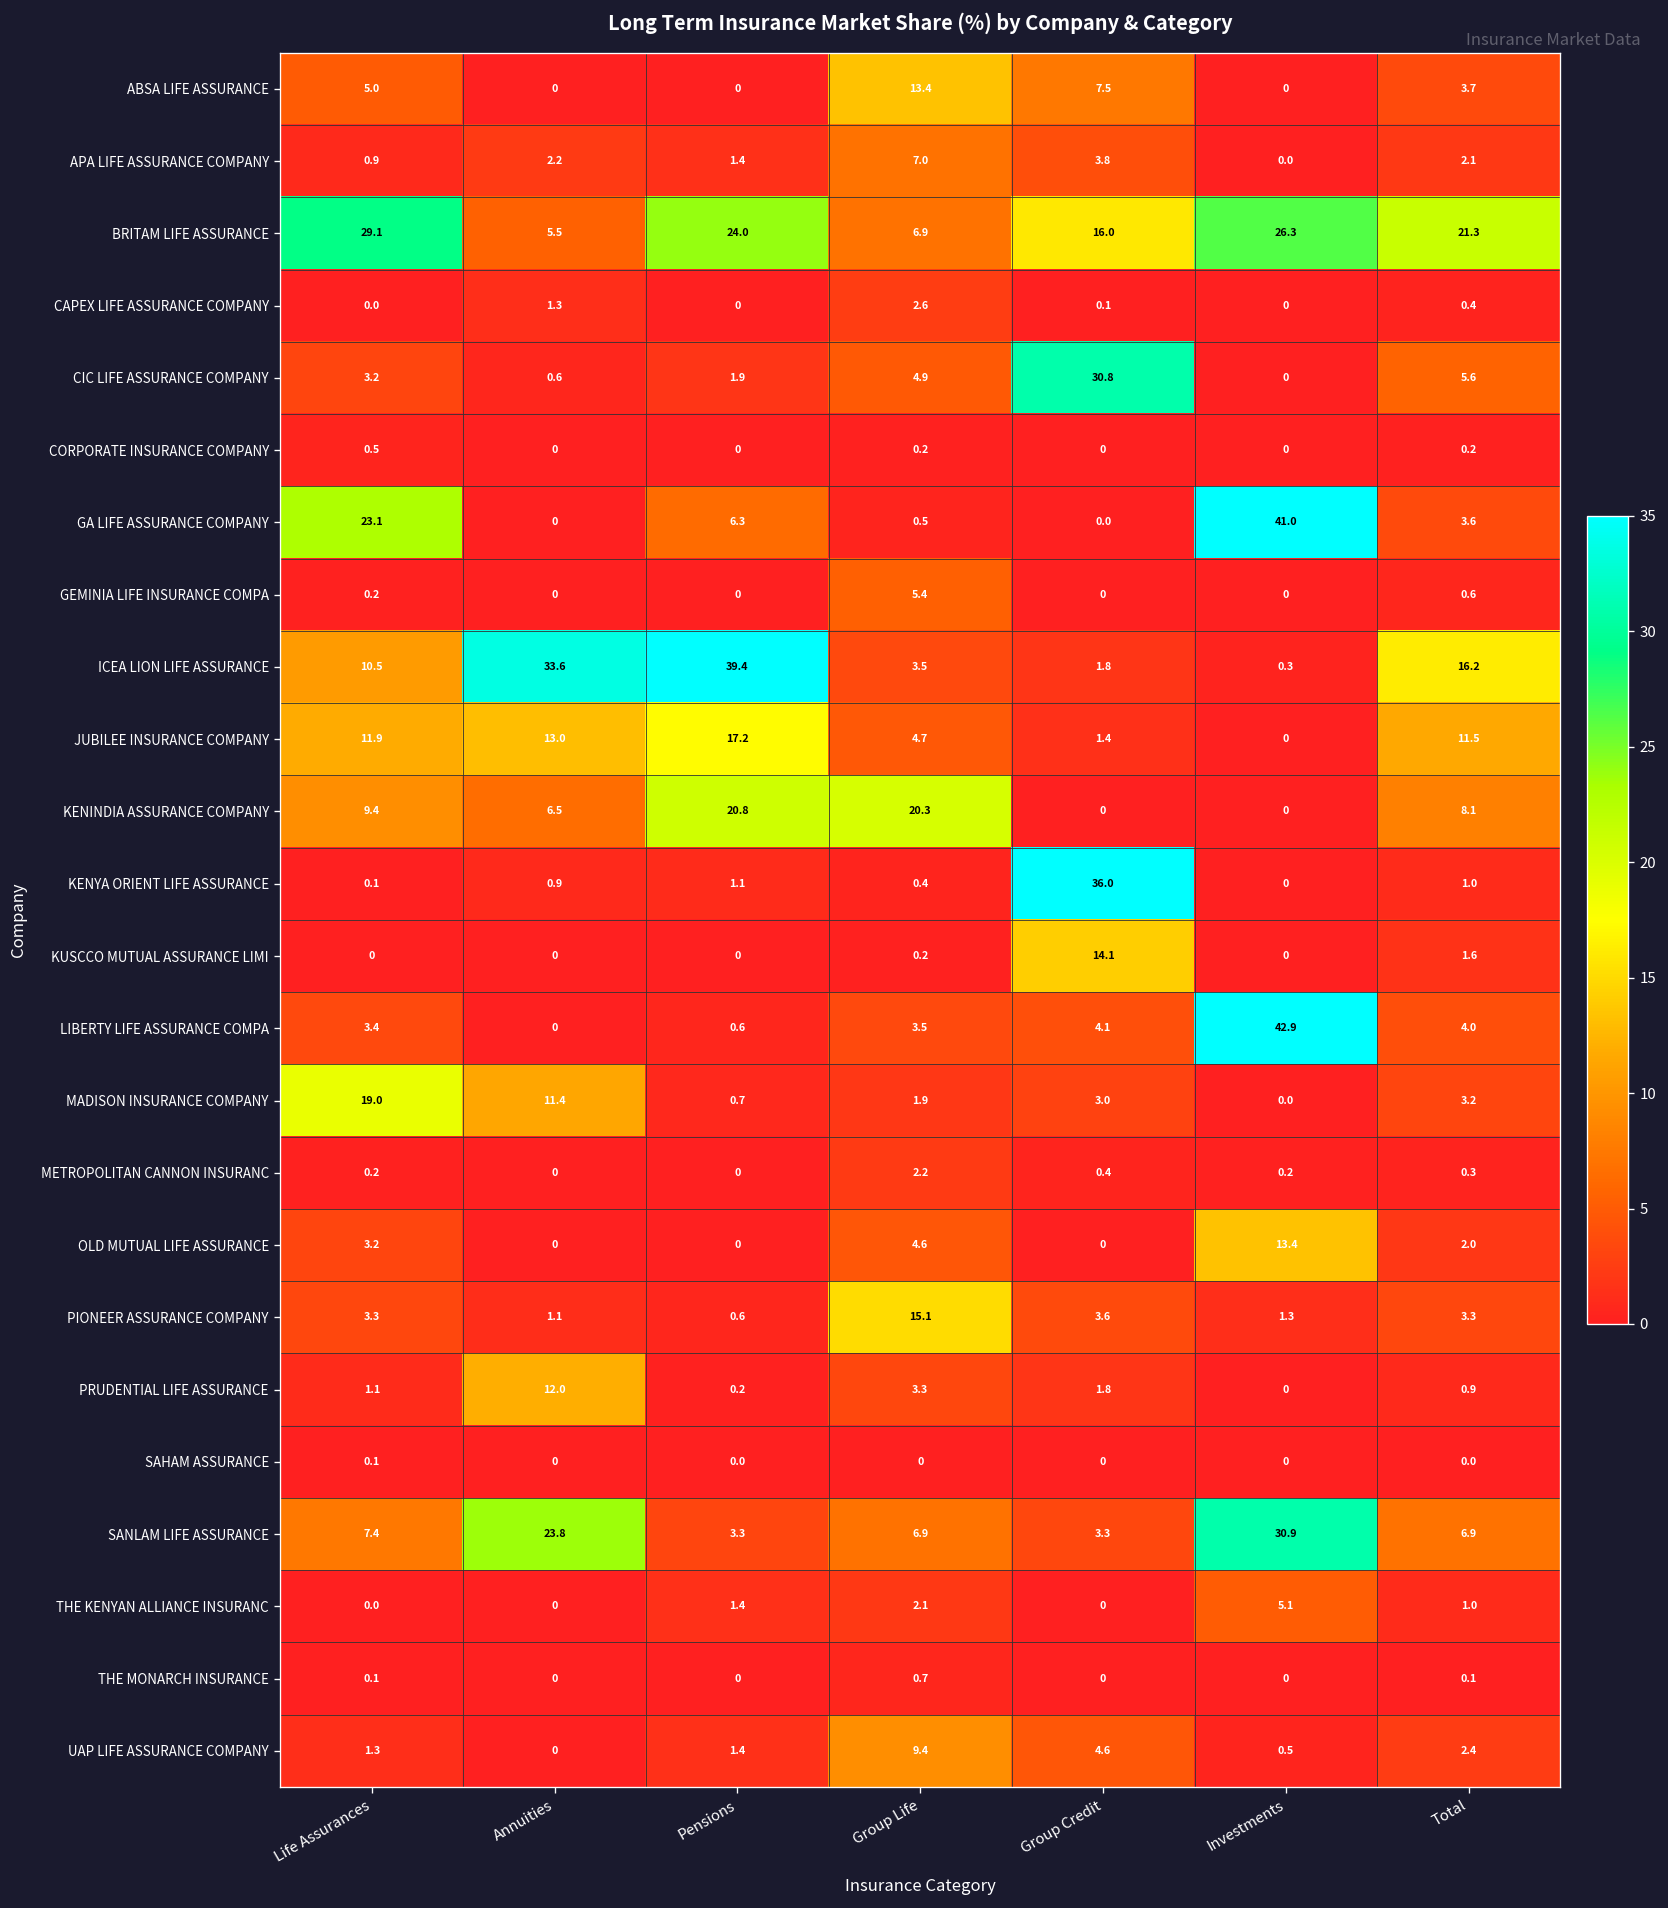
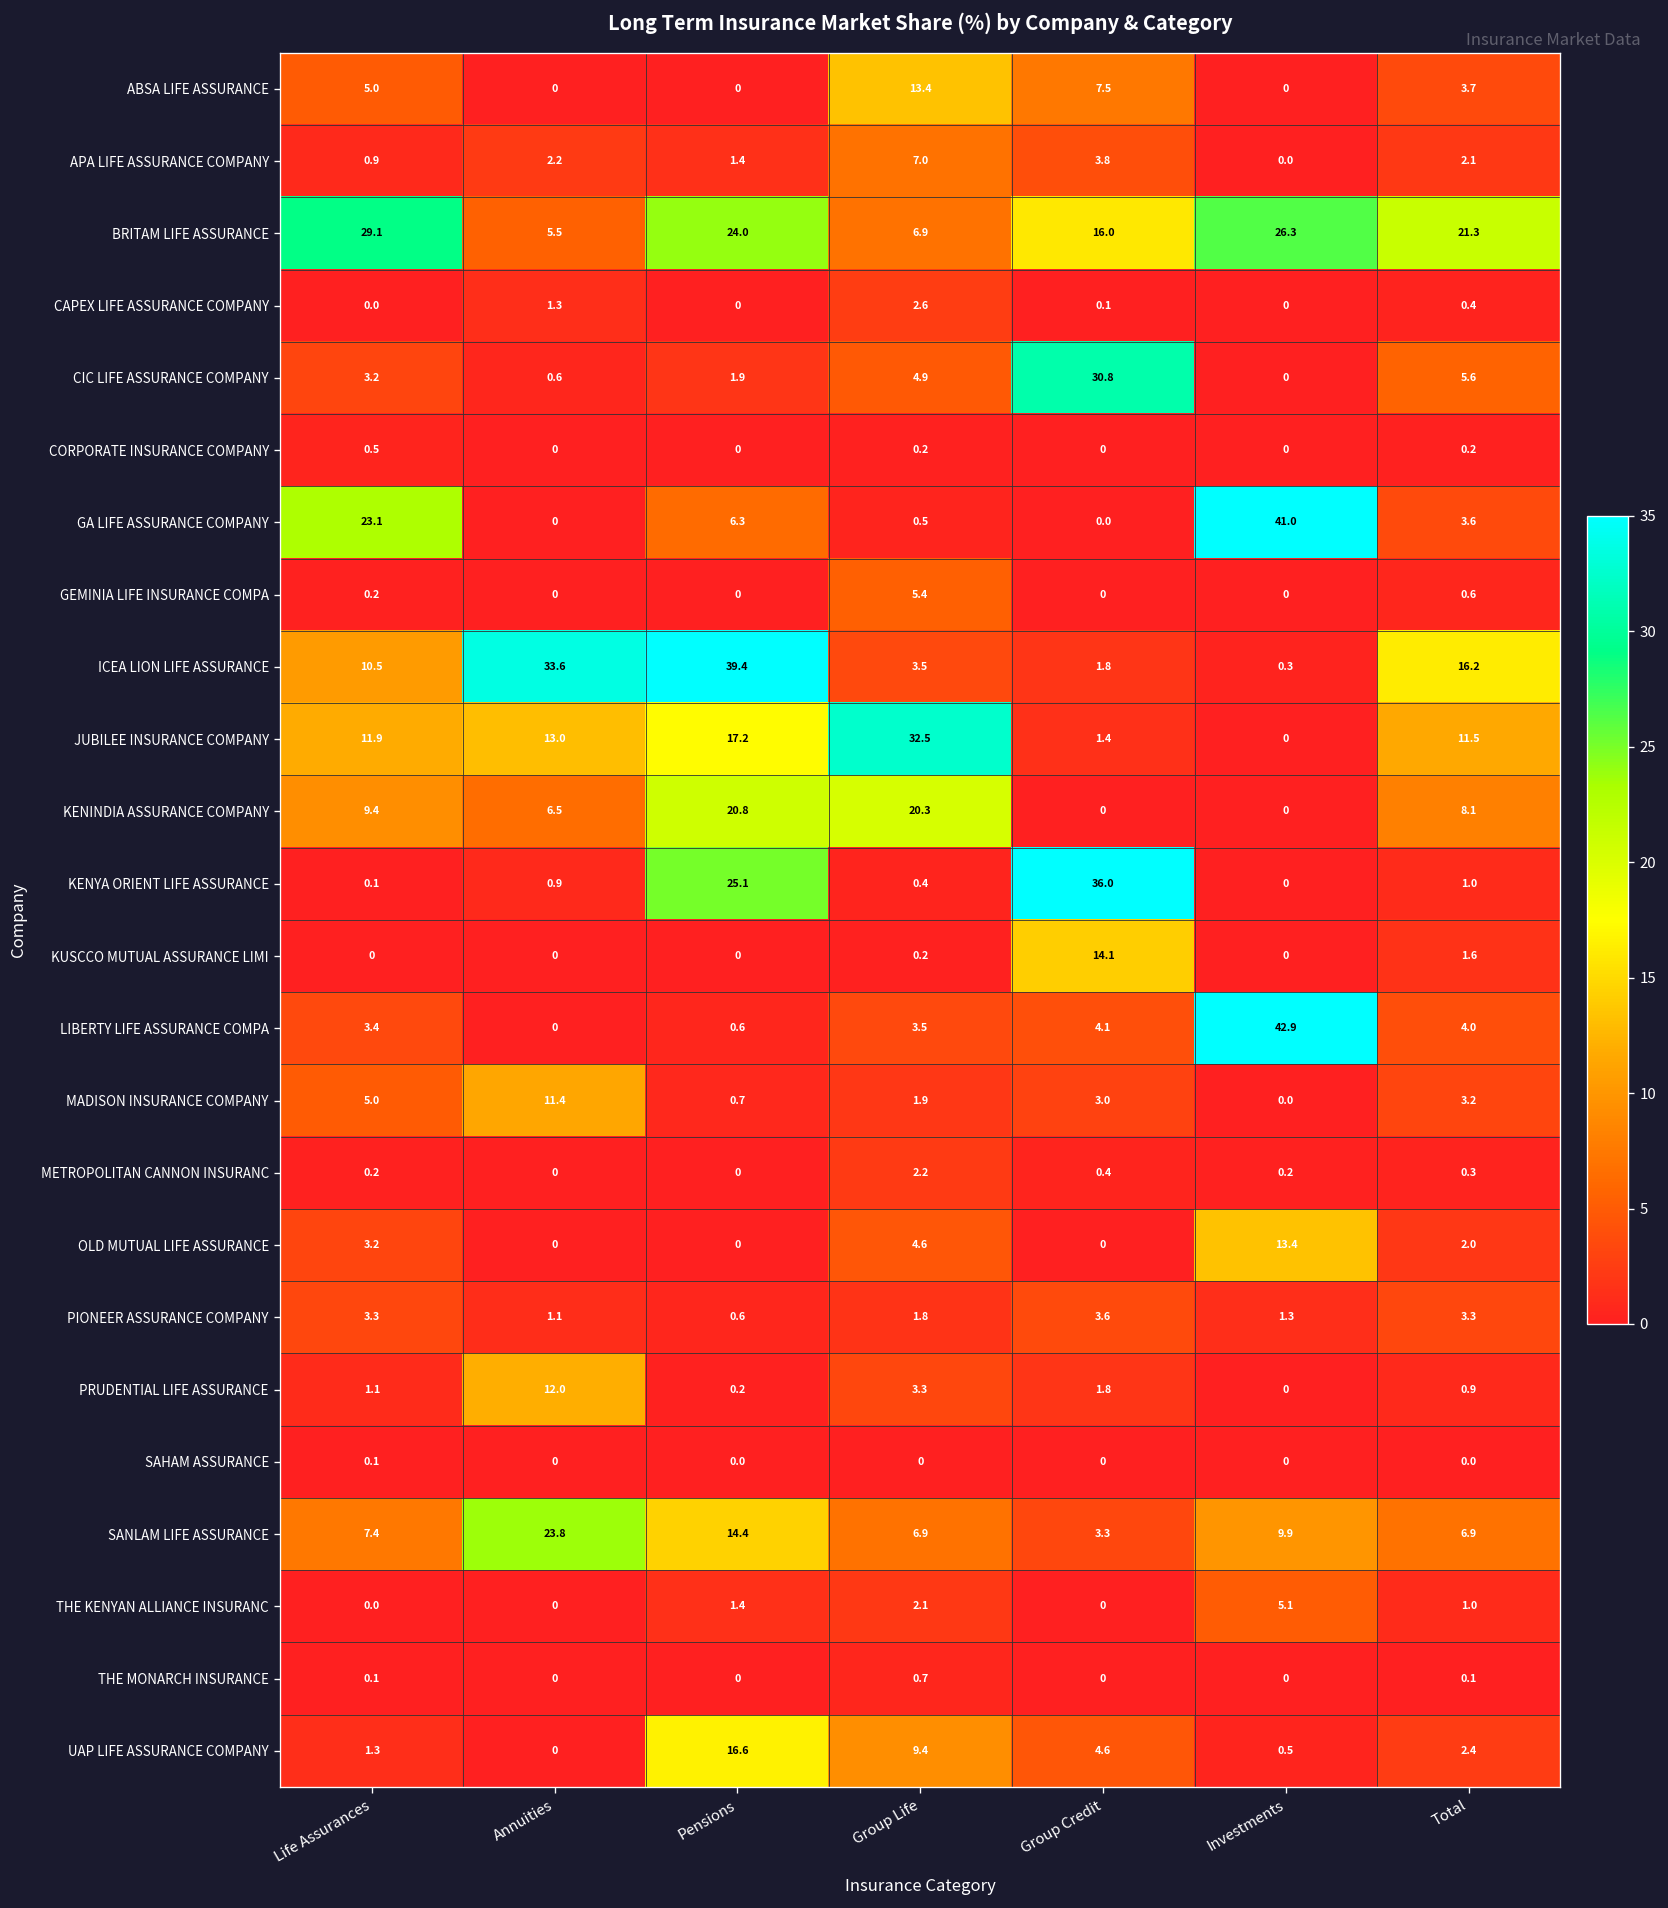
  {
    "ABSA LIFE ASSURANCE": {
      "Life Assurances": 5.0,
      "Annuities": 0,
      "Pensions": 0,
      "Group Life": 13.4,
      "Group Credit": 7.5,
      "Investments": 0,
      "Total": 3.7
    },
    "APA LIFE ASSURANCE COMPANY": {
      "Life Assurances": 0.9,
      "Annuities": 2.2,
      "Pensions": 1.4,
      "Group Life": 7.0,
      "Group Credit": 3.8,
      "Investments": 0.0,
      "Total": 2.1
    },
    "BRITAM LIFE ASSURANCE": {
      "Life Assurances": 29.1,
      "Annuities": 5.5,
      "Pensions": 24.0,
      "Group Life": 6.9,
      "Group Credit": 16.0,
      "Investments": 26.3,
      "Total": 21.3
    },
    "CAPEX LIFE ASSURANCE COMPANY": {
      "Life Assurances": 0.0,
      "Annuities": 1.3,
      "Pensions": 0,
      "Group Life": 2.6,
      "Group Credit": 0.1,
      "Investments": 0,
      "Total": 0.4
    },
    "CIC LIFE ASSURANCE COMPANY": {
      "Life Assurances": 3.2,
      "Annuities": 0.6,
      "Pensions": 1.9,
      "Group Life": 4.9,
      "Group Credit": 30.8,
      "Investments": 0,
      "Total": 5.6
    },
    "CORPORATE INSURANCE COMPANY": {
      "Life Assurances": 0.5,
      "Annuities": 0,
      "Pensions": 0,
      "Group Life": 0.2,
      "Group Credit": 0,
      "Investments": 0,
      "Total": 0.2
    },
    "GA LIFE ASSURANCE COMPANY": {
      "Life Assurances": 23.1,
      "Annuities": 0,
      "Pensions": 6.3,
      "Group Life": 0.5,
      "Group Credit": 0.0,
      "Investments": 41.0,
      "Total": 3.6
    },
    "GEMINIA LIFE INSURANCE COMPA": {
      "Life Assurances": 0.2,
      "Annuities": 0,
      "Pensions": 0,
      "Group Life": 5.4,
      "Group Credit": 0,
      "Investments": 0,
      "Total": 0.6
    },
    "ICEA LION LIFE ASSURANCE": {
      "Life Assurances": 10.5,
      "Annuities": 33.6,
      "Pensions": 39.4,
      "Group Life": 3.5,
      "Group Credit": 1.8,
      "Investments": 0.3,
      "Total": 16.2
    },
    "JUBILEE INSURANCE COMPANY": {
      "Life Assurances": 11.9,
      "Annuities": 13.0,
      "Pensions": 17.2,
-     "Group Life": 4.7,
+     "Group Life": 32.5,
      "Group Credit": 1.4,
      "Investments": 0,
      "Total": 11.5
    },
    "KENINDIA ASSURANCE COMPANY": {
      "Life Assurances": 9.4,
      "Annuities": 6.5,
      "Pensions": 20.8,
      "Group Life": 20.3,
      "Group Credit": 0,
      "Investments": 0,
      "Total": 8.1
    },
    "KENYA ORIENT LIFE ASSURANCE": {
      "Life Assurances": 0.1,
      "Annuities": 0.9,
-     "Pensions": 1.1,
+     "Pensions": 25.1,
      "Group Life": 0.4,
      "Group Credit": 36.0,
      "Investments": 0,
      "Total": 1.0
    },
    "KUSCCO MUTUAL ASSURANCE LIMI": {
      "Life Assurances": 0,
      "Annuities": 0,
      "Pensions": 0,
      "Group Life": 0.2,
      "Group Credit": 14.1,
      "Investments": 0,
      "Total": 1.6
    },
    "LIBERTY LIFE ASSURANCE COMPA": {
      "Life Assurances": 3.4,
      "Annuities": 0,
      "Pensions": 0.6,
      "Group Life": 3.5,
      "Group Credit": 4.1,
      "Investments": 42.9,
      "Total": 4.0
    },
    "MADISON INSURANCE COMPANY": {
-     "Life Assurances": 19.0,
+     "Life Assurances": 5.0,
      "Annuities": 11.4,
      "Pensions": 0.7,
      "Group Life": 1.9,
      "Group Credit": 3.0,
      "Investments": 0.0,
      "Total": 3.2
    },
    "METROPOLITAN CANNON INSURANC": {
      "Life Assurances": 0.2,
      "Annuities": 0,
      "Pensions": 0,
      "Group Life": 2.2,
      "Group Credit": 0.4,
      "Investments": 0.2,
      "Total": 0.3
    },
    "OLD MUTUAL LIFE ASSURANCE": {
      "Life Assurances": 3.2,
      "Annuities": 0,
      "Pensions": 0,
      "Group Life": 4.6,
      "Group Credit": 0,
      "Investments": 13.4,
      "Total": 2.0
    },
    "PIONEER ASSURANCE COMPANY": {
      "Life Assurances": 3.3,
      "Annuities": 1.1,
      "Pensions": 0.6,
-     "Group Life": 15.1,
+     "Group Life": 1.8,
      "Group Credit": 3.6,
      "Investments": 1.3,
      "Total": 3.3
    },
    "PRUDENTIAL LIFE ASSURANCE": {
      "Life Assurances": 1.1,
      "Annuities": 12.0,
      "Pensions": 0.2,
      "Group Life": 3.3,
      "Group Credit": 1.8,
      "Investments": 0,
      "Total": 0.9
    },
    "SAHAM ASSURANCE": {
      "Life Assurances": 0.1,
      "Annuities": 0,
      "Pensions": 0.0,
      "Group Life": 0,
      "Group Credit": 0,
      "Investments": 0,
      "Total": 0.0
    },
    "SANLAM LIFE ASSURANCE": {
      "Life Assurances": 7.4,
      "Annuities": 23.8,
-     "Pensions": 3.3,
+     "Pensions": 14.4,
      "Group Life": 6.9,
      "Group Credit": 3.3,
-     "Investments": 30.9,
+     "Investments": 9.9,
      "Total": 6.9
    },
    "THE KENYAN ALLIANCE INSURANC": {
      "Life Assurances": 0.0,
      "Annuities": 0,
      "Pensions": 1.4,
      "Group Life": 2.1,
      "Group Credit": 0,
      "Investments": 5.1,
      "Total": 1.0
    },
    "THE MONARCH INSURANCE": {
      "Life Assurances": 0.1,
      "Annuities": 0,
      "Pensions": 0,
      "Group Life": 0.7,
      "Group Credit": 0,
      "Investments": 0,
      "Total": 0.1
    },
    "UAP LIFE ASSURANCE COMPANY": {
      "Life Assurances": 1.3,
      "Annuities": 0,
-     "Pensions": 1.4,
+     "Pensions": 16.6,
      "Group Life": 9.4,
      "Group Credit": 4.6,
      "Investments": 0.5,
      "Total": 2.4
    }
  }
